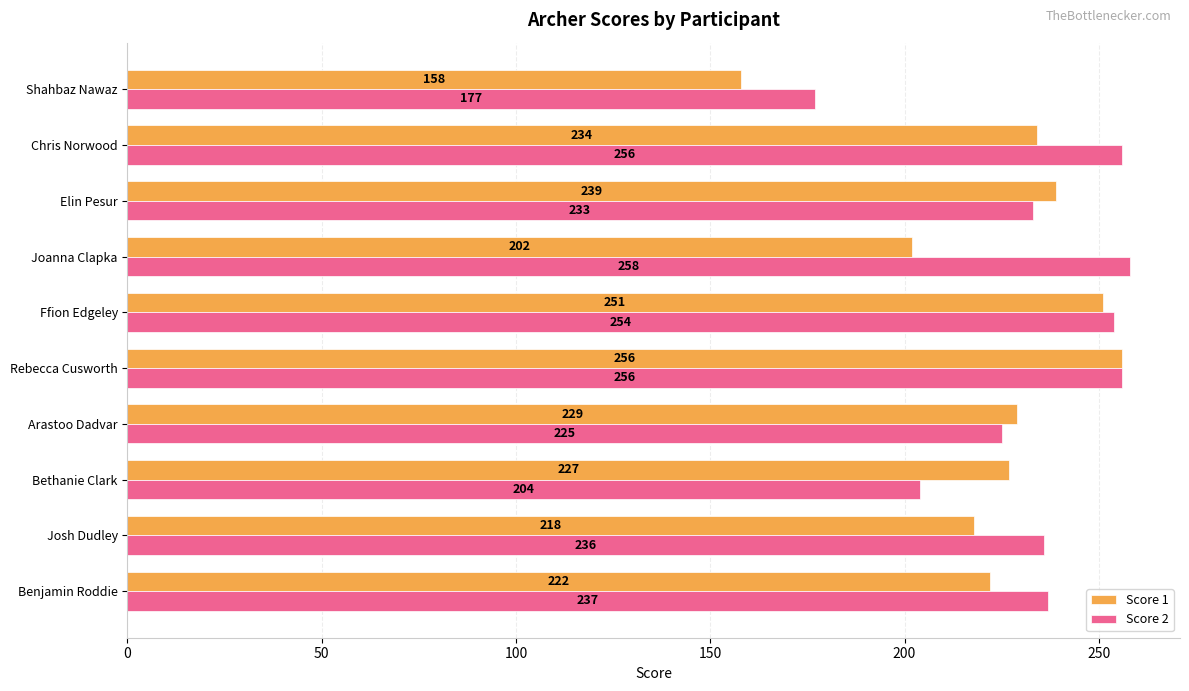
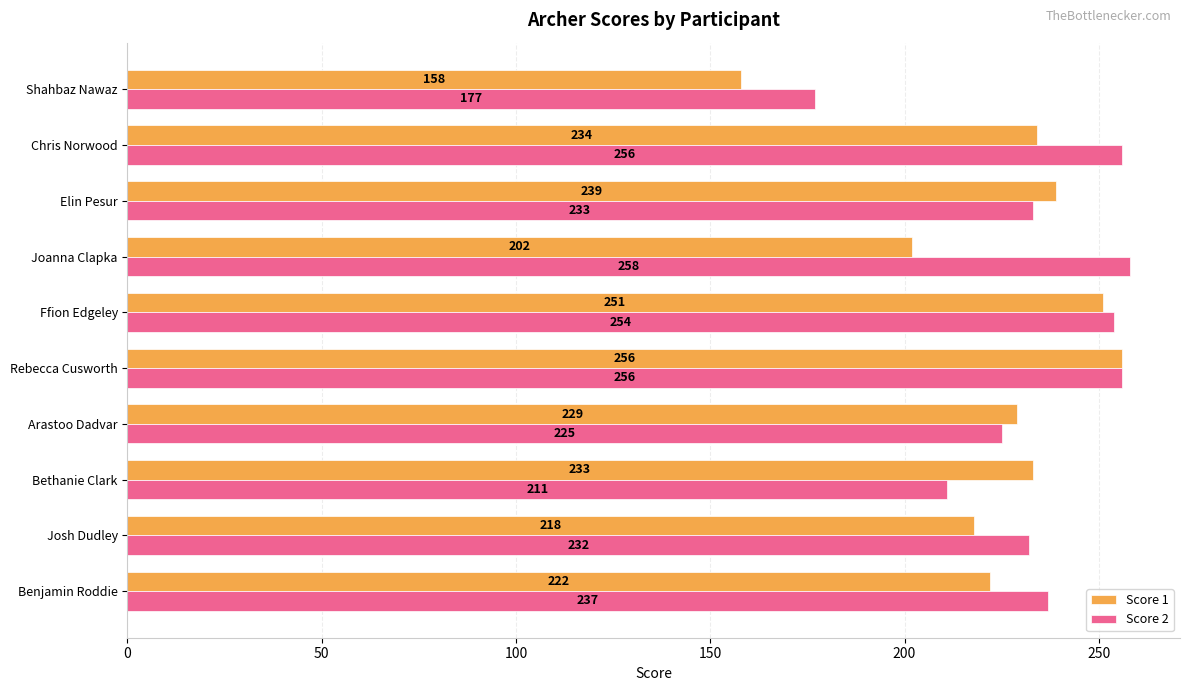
  {
    "Score 1": {
      "Shahbaz Nawaz": 158,
      "Chris Norwood": 234,
      "Elin Pesur": 239,
      "Joanna Clapka": 202,
      "Ffion Edgeley": 251,
      "Rebecca Cusworth": 256,
      "Arastoo Dadvar": 229,
-     "Bethanie Clark": 227,
+     "Bethanie Clark": 233,
      "Josh Dudley": 218,
      "Benjamin Roddie": 222
    },
    "Score 2": {
      "Shahbaz Nawaz": 177,
      "Chris Norwood": 256,
      "Elin Pesur": 233,
      "Joanna Clapka": 258,
      "Ffion Edgeley": 254,
      "Rebecca Cusworth": 256,
      "Arastoo Dadvar": 225,
-     "Bethanie Clark": 204,
-     "Josh Dudley": 236,
+     "Bethanie Clark": 211,
+     "Josh Dudley": 232,
      "Benjamin Roddie": 237
    }
  }
